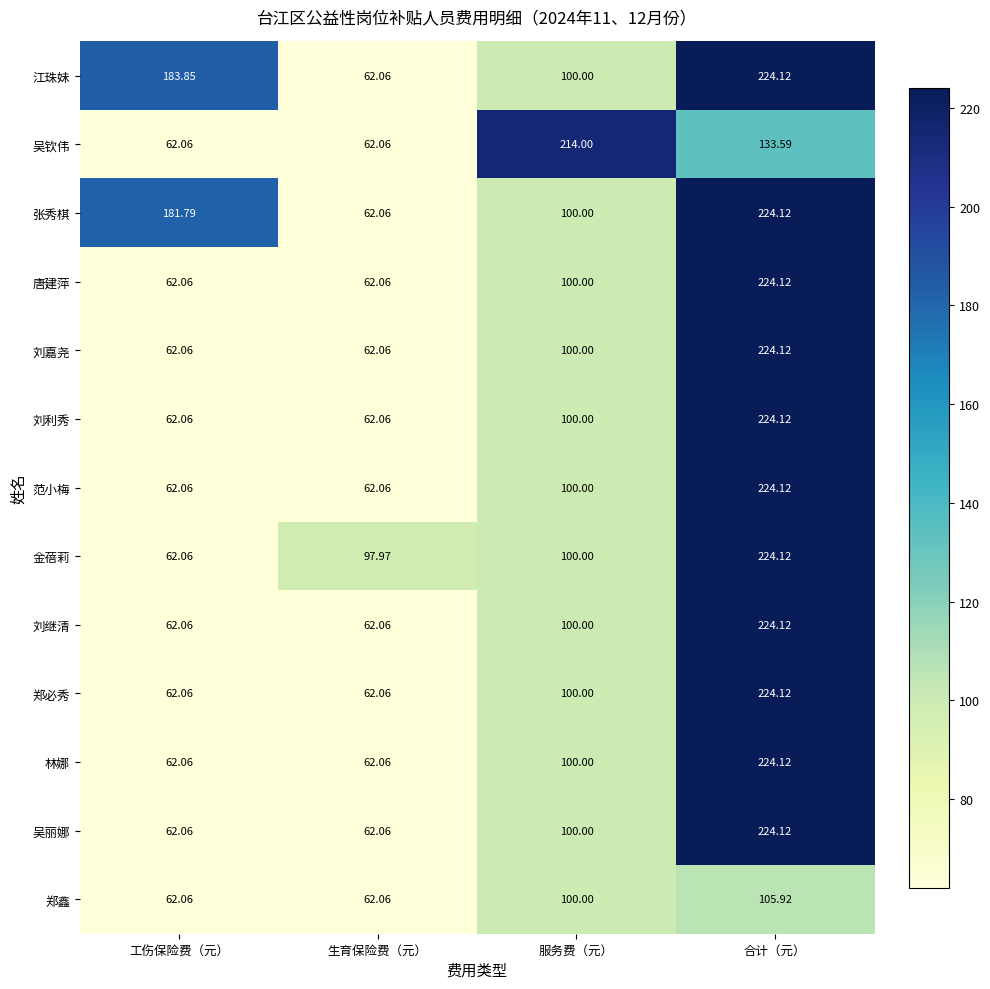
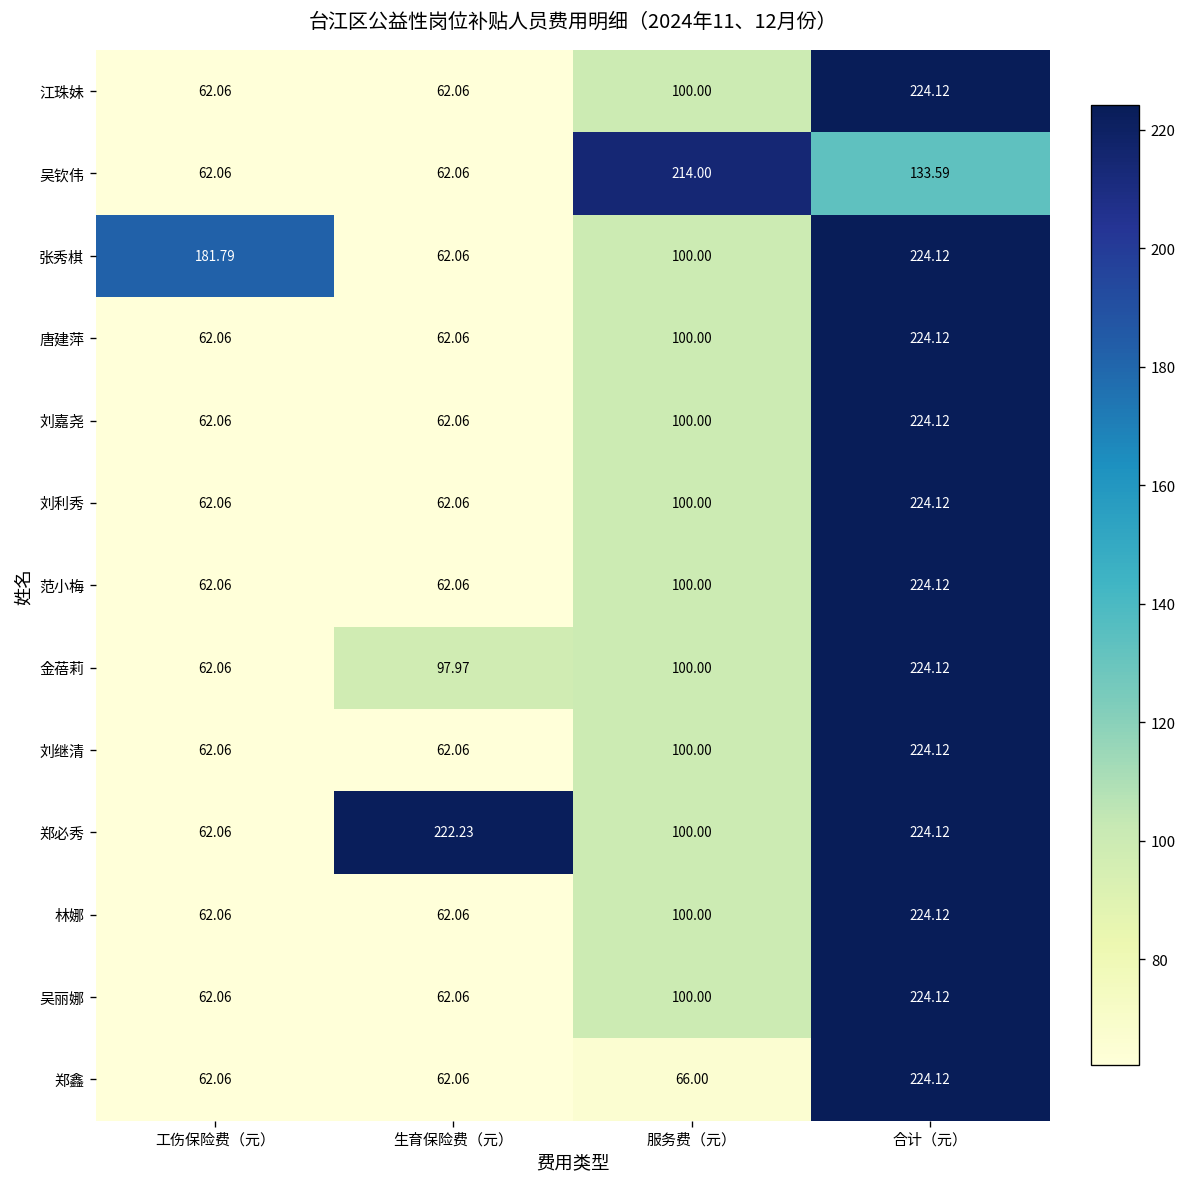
  {
    "江珠妹": {
-     "工伤保险费（元）": 183.85,
+     "工伤保险费（元）": 62.06,
      "生育保险费（元）": 62.06,
      "服务费（元）": 100.00,
      "合计（元）": 224.12
    },
    "吴钦伟": {
      "工伤保险费（元）": 62.06,
      "生育保险费（元）": 62.06,
      "服务费（元）": 214.00,
      "合计（元）": 133.59
    },
    "张秀棋": {
      "工伤保险费（元）": 181.79,
      "生育保险费（元）": 62.06,
      "服务费（元）": 100.00,
      "合计（元）": 224.12
    },
    "唐建萍": {
      "工伤保险费（元）": 62.06,
      "生育保险费（元）": 62.06,
      "服务费（元）": 100.00,
      "合计（元）": 224.12
    },
    "刘嘉尧": {
      "工伤保险费（元）": 62.06,
      "生育保险费（元）": 62.06,
      "服务费（元）": 100.00,
      "合计（元）": 224.12
    },
    "刘利秀": {
      "工伤保险费（元）": 62.06,
      "生育保险费（元）": 62.06,
      "服务费（元）": 100.00,
      "合计（元）": 224.12
    },
    "范小梅": {
      "工伤保险费（元）": 62.06,
      "生育保险费（元）": 62.06,
      "服务费（元）": 100.00,
      "合计（元）": 224.12
    },
    "金蓓莉": {
      "工伤保险费（元）": 62.06,
      "生育保险费（元）": 97.97,
      "服务费（元）": 100.00,
      "合计（元）": 224.12
    },
    "刘继清": {
      "工伤保险费（元）": 62.06,
      "生育保险费（元）": 62.06,
      "服务费（元）": 100.00,
      "合计（元）": 224.12
    },
    "郑必秀": {
      "工伤保险费（元）": 62.06,
-     "生育保险费（元）": 62.06,
+     "生育保险费（元）": 222.23,
      "服务费（元）": 100.00,
      "合计（元）": 224.12
    },
    "林娜": {
      "工伤保险费（元）": 62.06,
      "生育保险费（元）": 62.06,
      "服务费（元）": 100.00,
      "合计（元）": 224.12
    },
    "吴丽娜": {
      "工伤保险费（元）": 62.06,
      "生育保险费（元）": 62.06,
      "服务费（元）": 100.00,
      "合计（元）": 224.12
    },
    "郑鑫": {
      "工伤保险费（元）": 62.06,
      "生育保险费（元）": 62.06,
-     "服务费（元）": 100.00,
-     "合计（元）": 105.92
+     "服务费（元）": 66.00,
+     "合计（元）": 224.12
    }
  }
